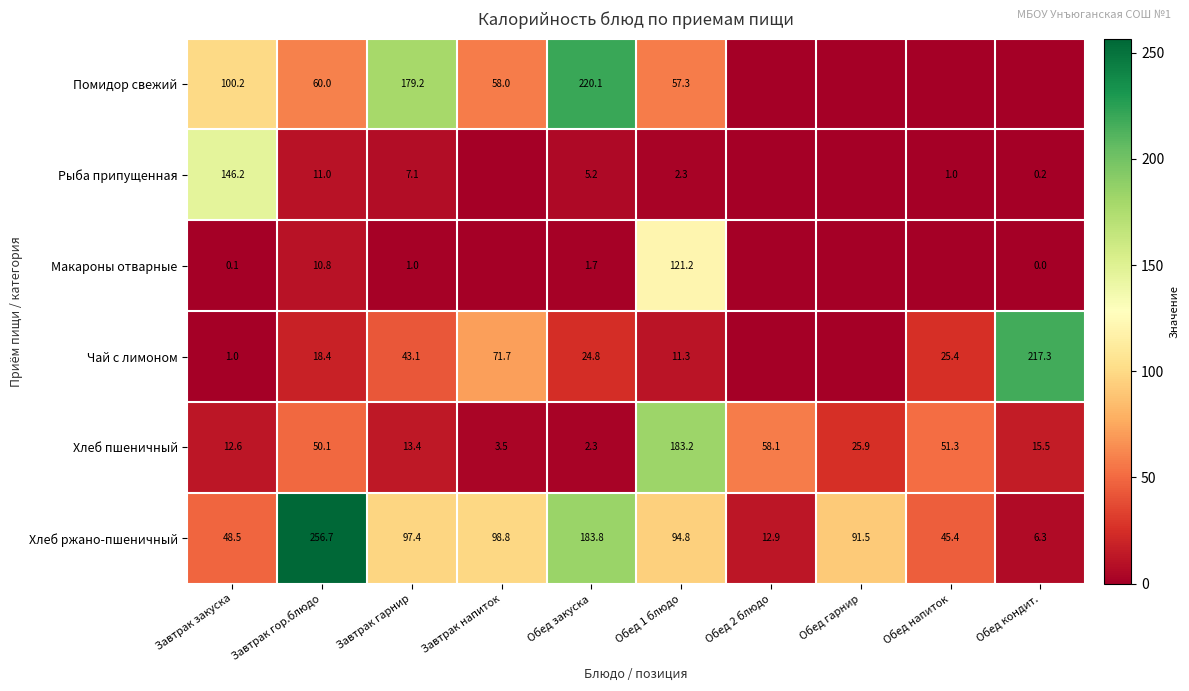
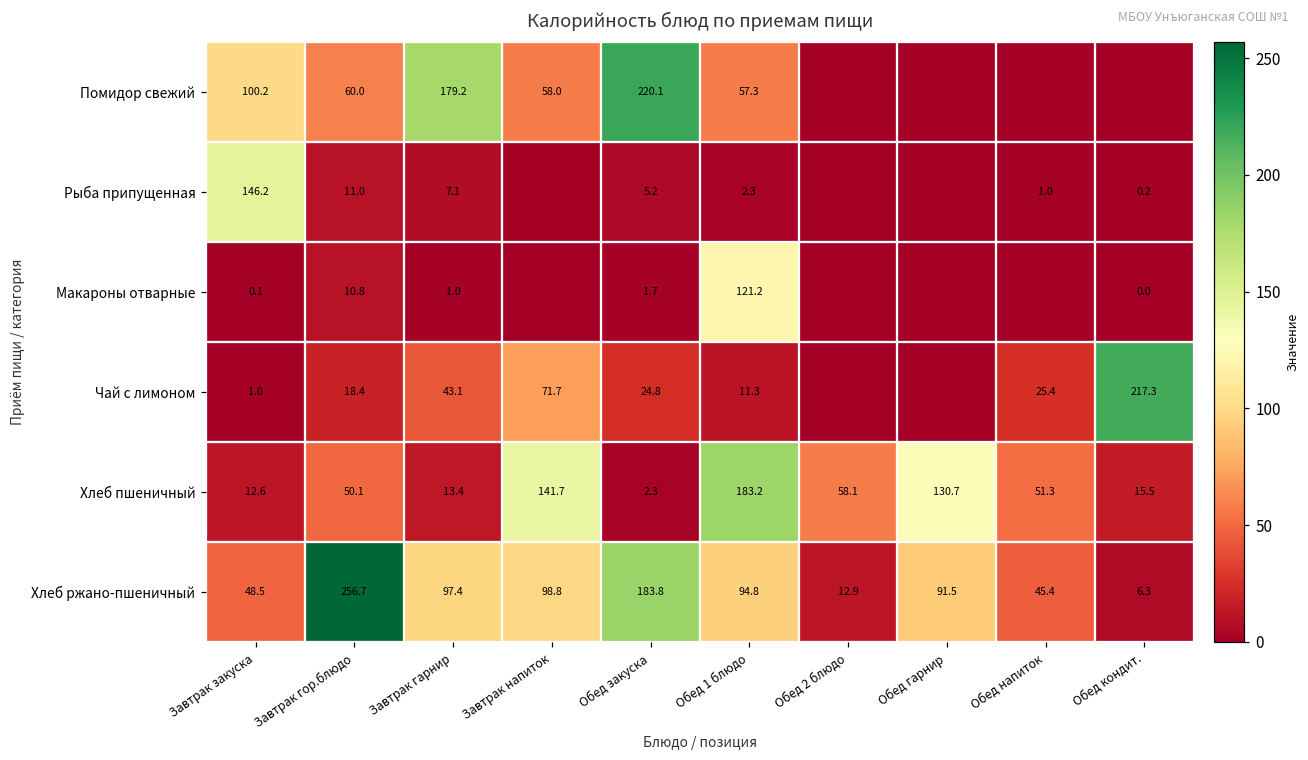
  {
    "Помидор свежий": {
      "Завтрак закуска": 100.2,
      "Завтрак гор.блюдо": 60.0,
      "Завтрак гарнир": 179.2,
      "Завтрак напиток": 58.0,
      "Обед закуска": 220.1,
      "Обед 1 блюдо": 57.3
    },
    "Рыба припущенная": {
      "Завтрак закуска": 146.2,
      "Завтрак гор.блюдо": 11.0,
      "Завтрак гарнир": 7.1,
      "Обед закуска": 5.2,
      "Обед 1 блюдо": 2.3,
      "Обед напиток": 1.0,
      "Обед кондит.": 0.2
    },
    "Макароны отварные": {
      "Завтрак закуска": 0.1,
      "Завтрак гор.блюдо": 10.8,
      "Завтрак гарнир": 1.0,
      "Обед закуска": 1.7,
      "Обед 1 блюдо": 121.2,
      "Обед кондит.": 0.0
    },
    "Чай с лимоном": {
      "Завтрак закуска": 1.0,
      "Завтрак гор.блюдо": 18.4,
      "Завтрак гарнир": 43.1,
      "Завтрак напиток": 71.7,
      "Обед закуска": 24.8,
      "Обед 1 блюдо": 11.3,
      "Обед напиток": 25.4,
      "Обед кондит.": 217.3
    },
    "Хлеб пшеничный": {
      "Завтрак закуска": 12.6,
      "Завтрак гор.блюдо": 50.1,
      "Завтрак гарнир": 13.4,
-     "Завтрак напиток": 3.5,
+     "Завтрак напиток": 141.7,
      "Обед закуска": 2.3,
      "Обед 1 блюдо": 183.2,
      "Обед 2 блюдо": 58.1,
-     "Обед гарнир": 25.9,
+     "Обед гарнир": 130.7,
      "Обед напиток": 51.3,
      "Обед кондит.": 15.5
    },
    "Хлеб ржано-пшеничный": {
      "Завтрак закуска": 48.5,
      "Завтрак гор.блюдо": 256.7,
      "Завтрак гарнир": 97.4,
      "Завтрак напиток": 98.8,
      "Обед закуска": 183.8,
      "Обед 1 блюдо": 94.8,
      "Обед 2 блюдо": 12.9,
      "Обед гарнир": 91.5,
      "Обед напиток": 45.4,
      "Обед кондит.": 6.3
    }
  }
